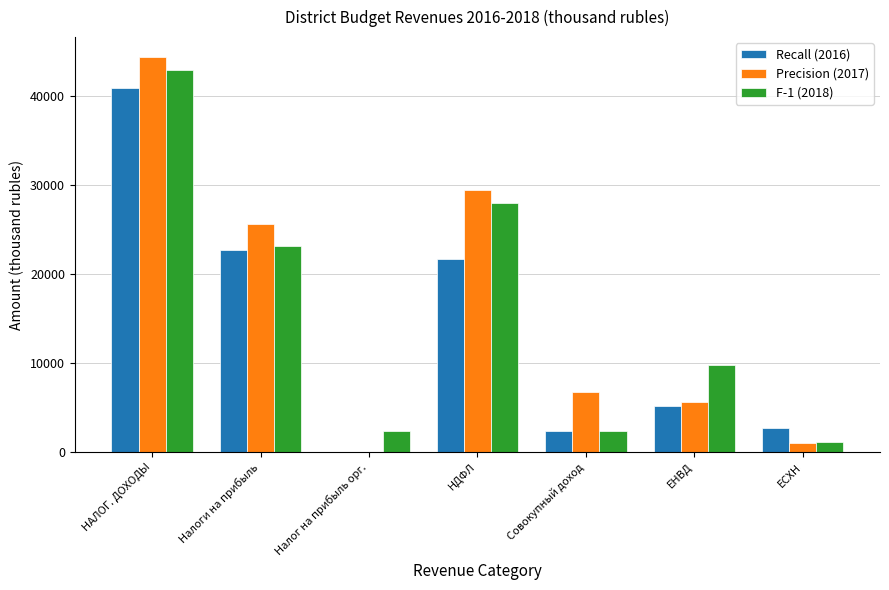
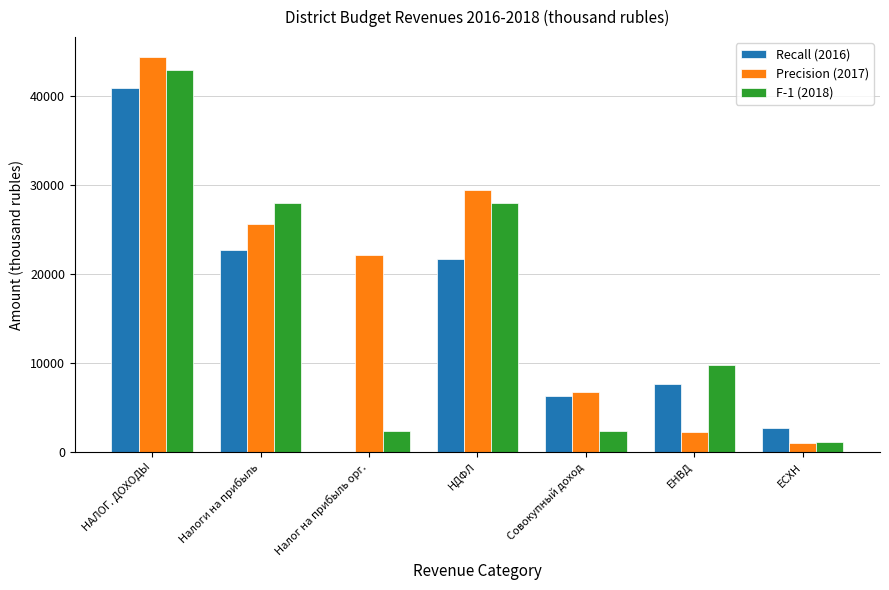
  {
    "Recall (2016)": {
      "НАЛОГ. ДОХОДЫ": 41000,
      "Налоги на прибыль": 23000,
      "НДФЛ": 22000,
-     "Совокупный доход": 2000,
-     "ЕНВД": 5000,
+     "Совокупный доход": 6000,
+     "ЕНВД": 8000,
      "ЕСХН": 3000
    },
    "Precision (2017)": {
      "НАЛОГ. ДОХОДЫ": 44000,
      "Налоги на прибыль": 26000,
-     "Налог на прибыль орг.": 0,
+     "Налог на прибыль орг.": 22000,
      "НДФЛ": 29000,
      "Совокупный доход": 7000,
-     "ЕНВД": 6000,
+     "ЕНВД": 2000,
      "ЕСХН": 1000
    },
    "F-1 (2018)": {
      "НАЛОГ. ДОХОДЫ": 43000,
-     "Налоги на прибыль": 23000,
+     "Налоги на прибыль": 28000,
      "Налог на прибыль орг.": 2000,
      "НДФЛ": 28000,
      "Совокупный доход": 2000,
      "ЕНВД": 10000,
      "ЕСХН": 1000
    }
  }
